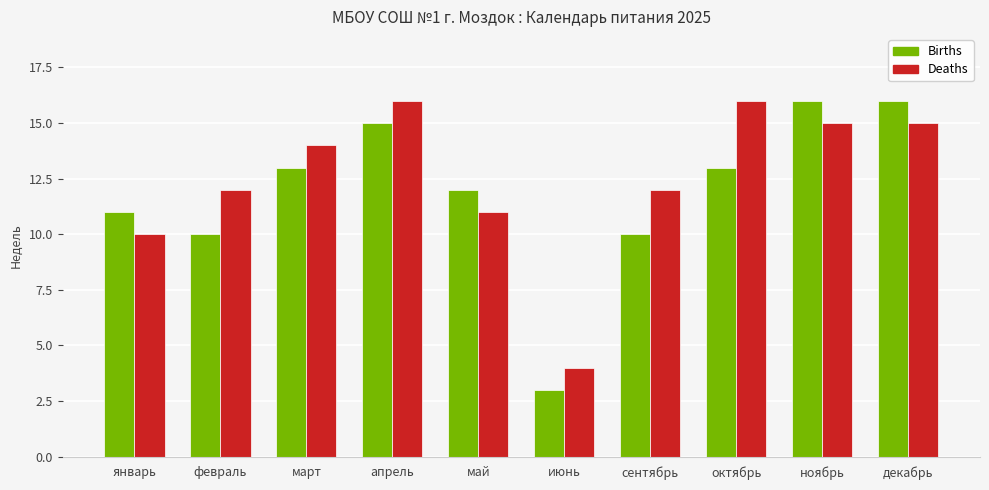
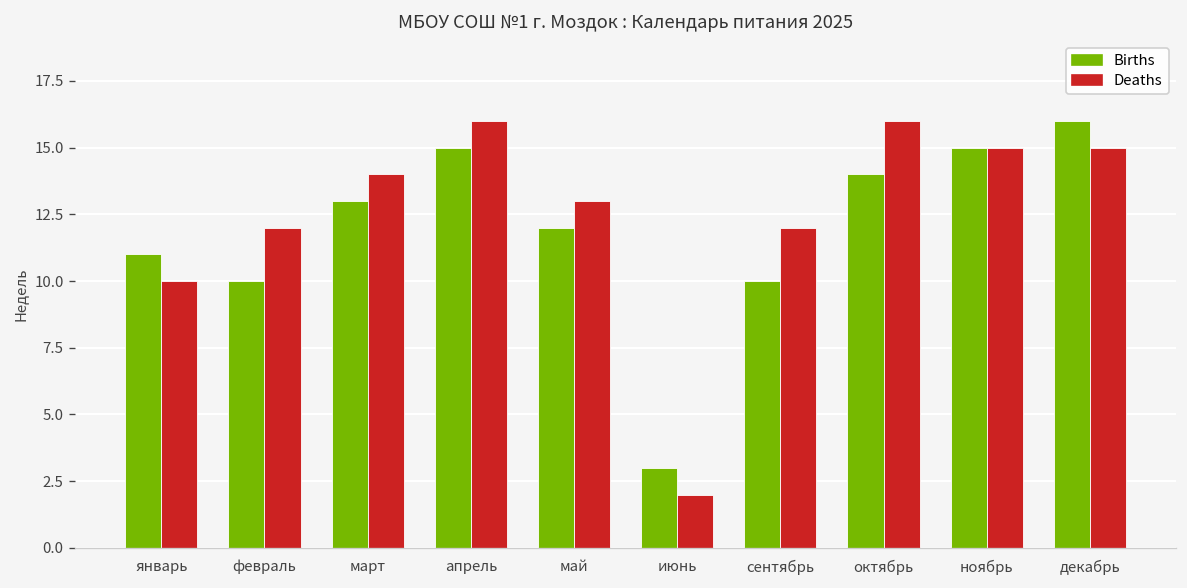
  {
    "Births": {
      "январь": 11,
      "февраль": 10,
      "март": 13,
      "апрель": 15,
      "май": 12,
      "июнь": 3,
      "сентябрь": 10,
-     "октябрь": 13,
-     "ноябрь": 16,
+     "октябрь": 14,
+     "ноябрь": 15,
      "декабрь": 16
    },
    "Deaths": {
      "январь": 10,
      "февраль": 12,
      "март": 14,
      "апрель": 16,
-     "май": 11,
-     "июнь": 4,
+     "май": 13,
+     "июнь": 2,
      "сентябрь": 12,
      "октябрь": 16,
      "ноябрь": 15,
      "декабрь": 15
    }
  }
